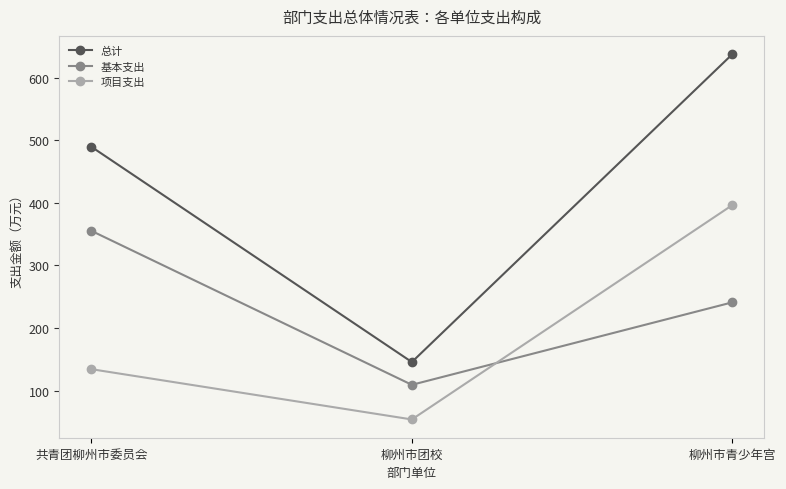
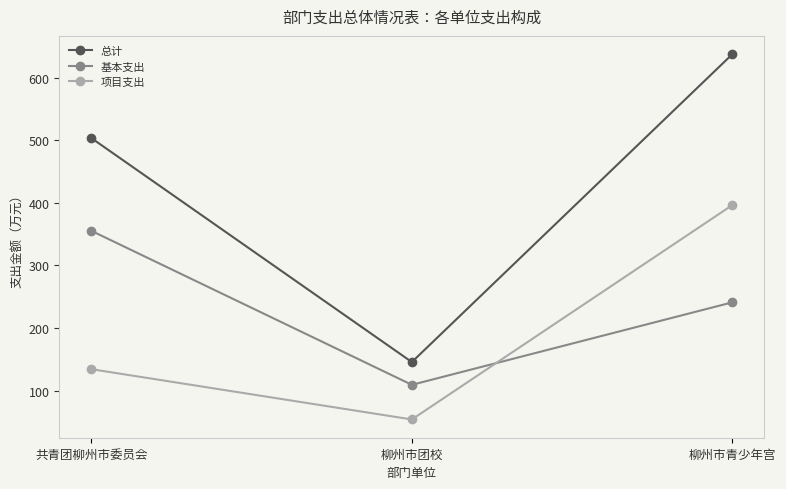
  {
    "总计": {
-     "共青团柳州市委员会": 490,
+     "共青团柳州市委员会": 500,
      "柳州市团校": 150,
      "柳州市青少年宫": 640
    }
  }
